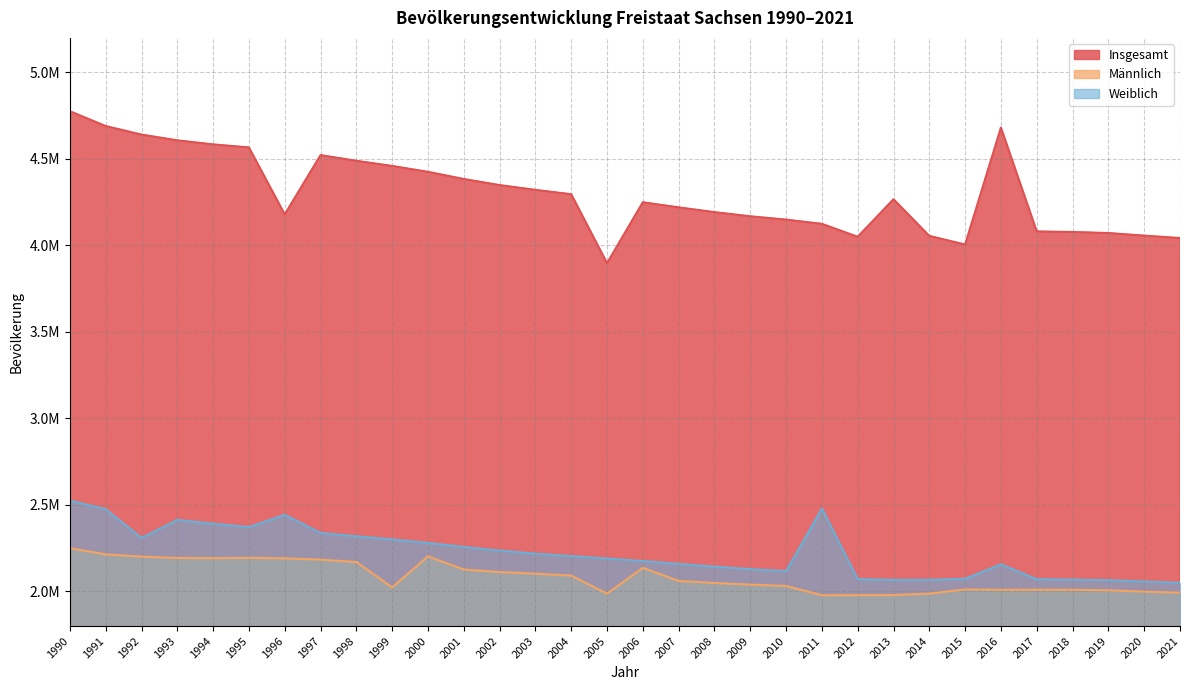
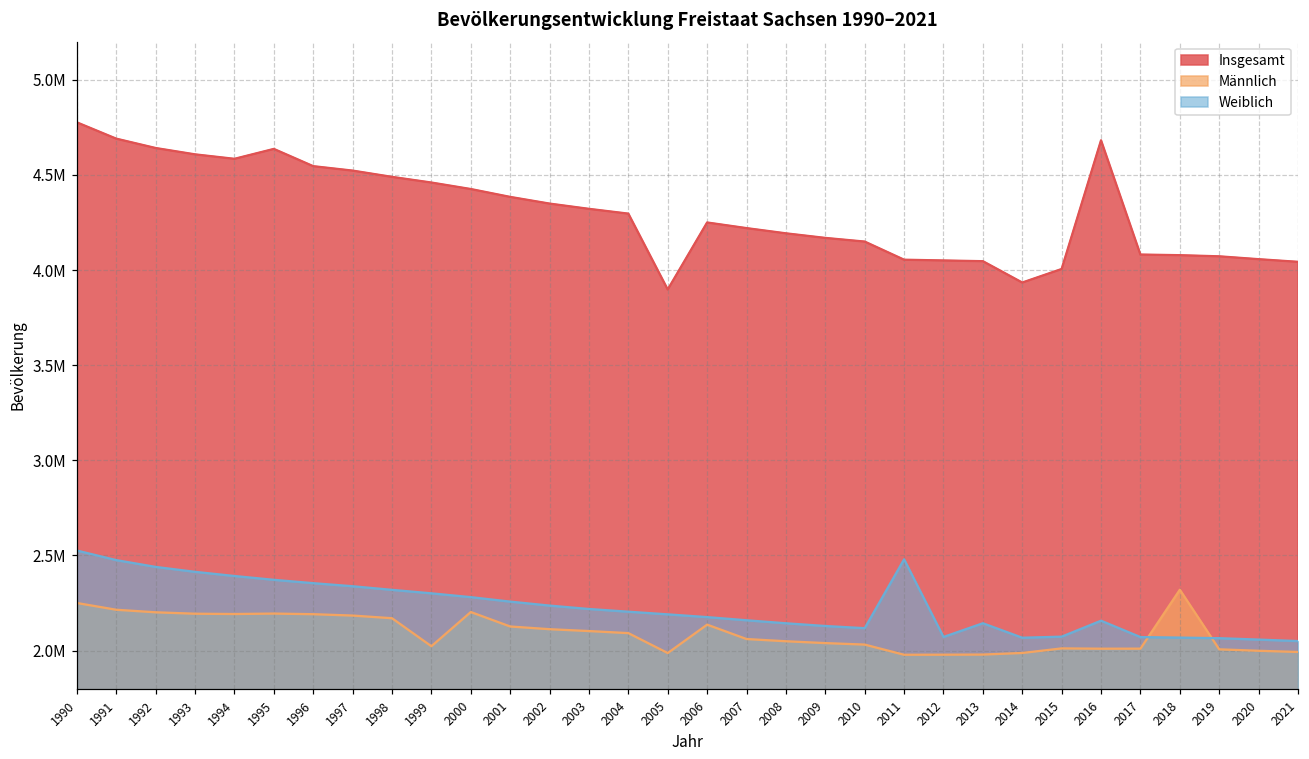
  {
    "Insgesamt": {
      "1990": 4780000,
      "1991": 4690000,
      "1992": 4640000,
      "1993": 4610000,
      "1994": 4580000,
-     "1995": 4570000,
-     "1996": 4180000,
+     "1995": 4640000,
+     "1996": 4550000,
      "1997": 4520000,
      "1998": 4490000,
      "1999": 4460000,
      "2000": 4430000,
      "2001": 4380000,
      "2002": 4350000,
      "2003": 4320000,
      "2004": 4300000,
      "2005": 3900000,
      "2006": 4250000,
      "2007": 4220000,
      "2008": 4190000,
      "2009": 4170000,
      "2010": 4150000,
-     "2011": 4120000,
+     "2011": 4050000,
      "2012": 4050000,
-     "2013": 4270000,
-     "2014": 4060000,
+     "2013": 4050000,
+     "2014": 3930000,
      "2015": 4010000,
      "2016": 4680000,
      "2017": 4080000,
      "2018": 4080000,
      "2019": 4070000,
      "2020": 4060000,
      "2021": 4040000
    },
    "Männlich": {
      "1990": 2250000,
      "1991": 2210000,
      "1992": 2200000,
      "1993": 2190000,
      "1994": 2190000,
      "1995": 2190000,
      "1996": 2190000,
      "1997": 2180000,
      "1998": 2170000,
      "1999": 2020000,
      "2000": 2200000,
      "2001": 2130000,
      "2002": 2110000,
      "2003": 2100000,
      "2004": 2090000,
      "2005": 1990000,
      "2006": 2140000,
      "2007": 2060000,
      "2008": 2050000,
      "2009": 2040000,
      "2010": 2030000,
      "2011": 1980000,
      "2012": 1980000,
      "2013": 1980000,
      "2014": 1990000,
      "2015": 2010000,
      "2016": 2010000,
      "2017": 2010000,
-     "2018": 2010000,
+     "2018": 2320000,
      "2019": 2010000,
      "2020": 2000000,
      "2021": 1990000
    },
    "Weiblich": {
      "1990": 2530000,
      "1991": 2480000,
-     "1992": 2310000,
+     "1992": 2440000,
      "1993": 2410000,
      "1994": 2390000,
      "1995": 2370000,
-     "1996": 2440000,
+     "1996": 2350000,
      "1997": 2340000,
      "1998": 2320000,
      "1999": 2300000,
      "2000": 2280000,
      "2001": 2260000,
      "2002": 2240000,
      "2003": 2220000,
      "2004": 2200000,
      "2005": 2190000,
      "2006": 2180000,
      "2007": 2160000,
      "2008": 2140000,
      "2009": 2130000,
      "2010": 2120000,
      "2011": 2480000,
      "2012": 2070000,
-     "2013": 2070000,
+     "2013": 2140000,
      "2014": 2070000,
      "2015": 2070000,
      "2016": 2160000,
      "2017": 2070000,
      "2018": 2070000,
      "2019": 2070000,
      "2020": 2060000,
      "2021": 2050000
    }
  }
